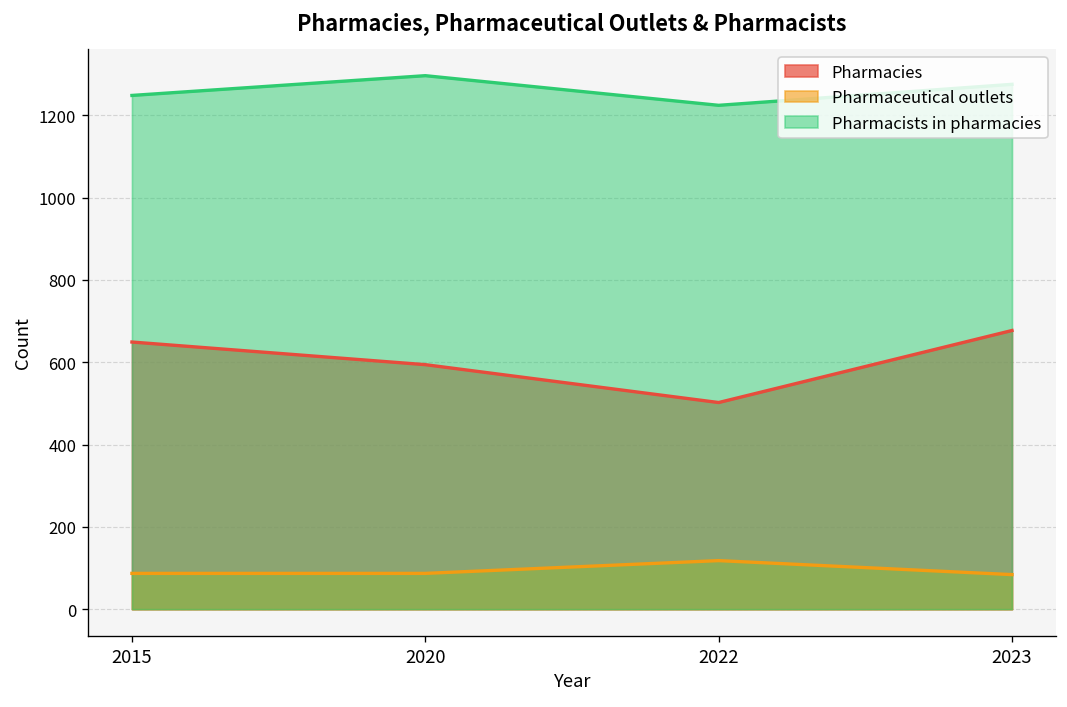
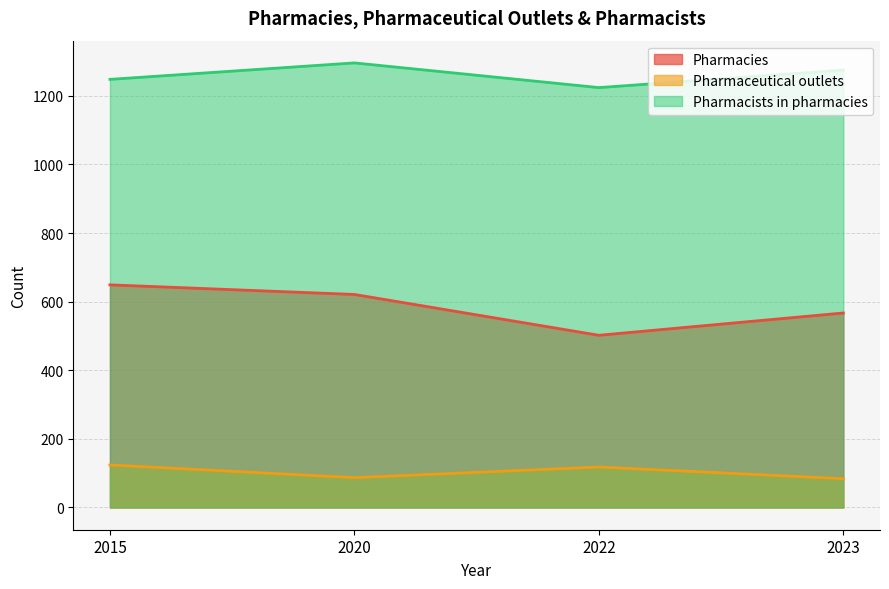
  {
    "Pharmacies": {
      "2015": 650,
-     "2020": 590,
+     "2020": 620,
      "2022": 500,
-     "2023": 680
+     "2023": 570
    },
    "Pharmaceutical outlets": {
-     "2015": 90,
+     "2015": 120,
      "2020": 90,
      "2022": 120,
      "2023": 80
    },
    "Pharmacists in pharmacies": {
      "2015": 1250,
      "2020": 1300,
      "2022": 1220
    }
  }
